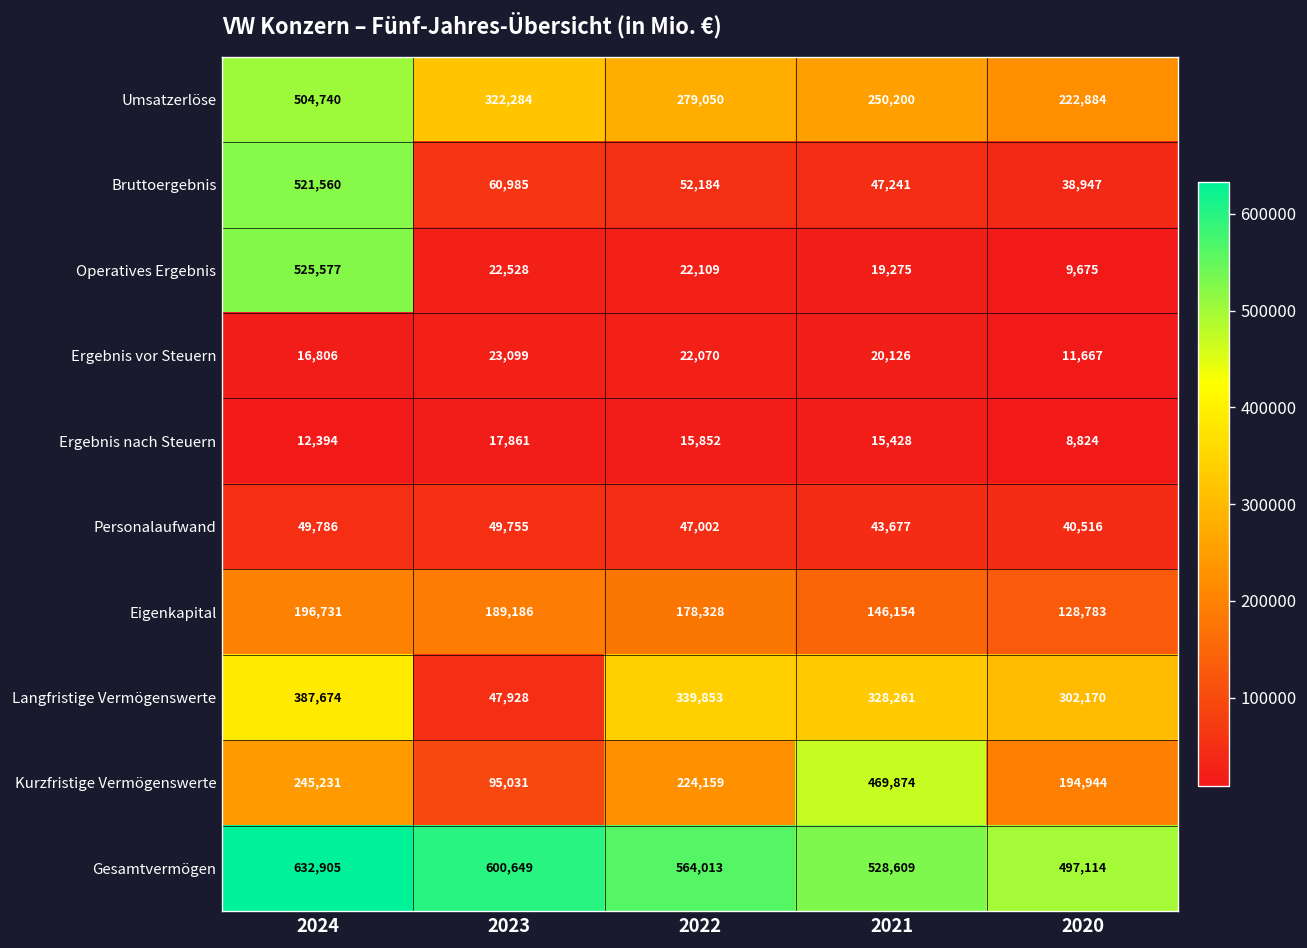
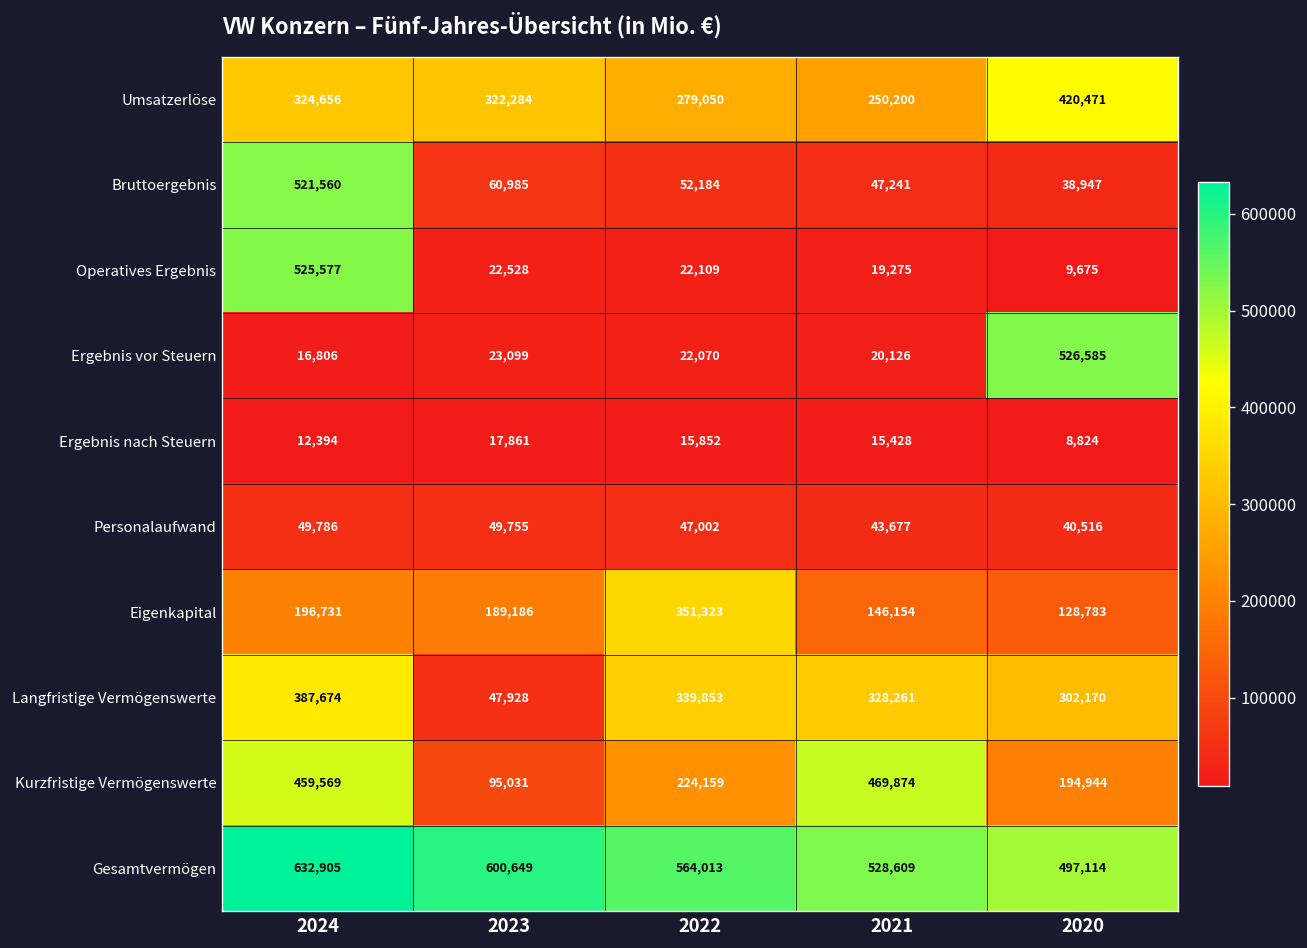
  {
    "Umsatzerlöse": {
-     "2024": "504,740",
+     "2024": "324,656",
      "2023": "322,284",
      "2022": "279,050",
      "2021": "250,200",
-     "2020": "222,884"
+     "2020": "420,471"
    },
    "Bruttoergebnis": {
      "2024": "521,560",
      "2023": "60,985",
      "2022": "52,184",
      "2021": "47,241",
      "2020": "38,947"
    },
    "Operatives Ergebnis": {
      "2024": "525,577",
      "2023": "22,528",
      "2022": "22,109",
      "2021": "19,275",
      "2020": "9,675"
    },
    "Ergebnis vor Steuern": {
      "2024": "16,806",
      "2023": "23,099",
      "2022": "22,070",
      "2021": "20,126",
-     "2020": "11,667"
+     "2020": "526,585"
    },
    "Ergebnis nach Steuern": {
      "2024": "12,394",
      "2023": "17,861",
      "2022": "15,852",
      "2021": "15,428",
      "2020": "8,824"
    },
    "Personalaufwand": {
      "2024": "49,786",
      "2023": "49,755",
      "2022": "47,002",
      "2021": "43,677",
      "2020": "40,516"
    },
    "Eigenkapital": {
      "2024": "196,731",
      "2023": "189,186",
-     "2022": "178,328",
+     "2022": "351,323",
      "2021": "146,154",
      "2020": "128,783"
    },
    "Langfristige Vermögenswerte": {
      "2024": "387,674",
      "2023": "47,928",
      "2022": "339,853",
      "2021": "328,261",
      "2020": "302,170"
    },
    "Kurzfristige Vermögenswerte": {
-     "2024": "245,231",
+     "2024": "459,569",
      "2023": "95,031",
      "2022": "224,159",
      "2021": "469,874",
      "2020": "194,944"
    },
    "Gesamtvermögen": {
      "2024": "632,905",
      "2023": "600,649",
      "2022": "564,013",
      "2021": "528,609",
      "2020": "497,114"
    }
  }
